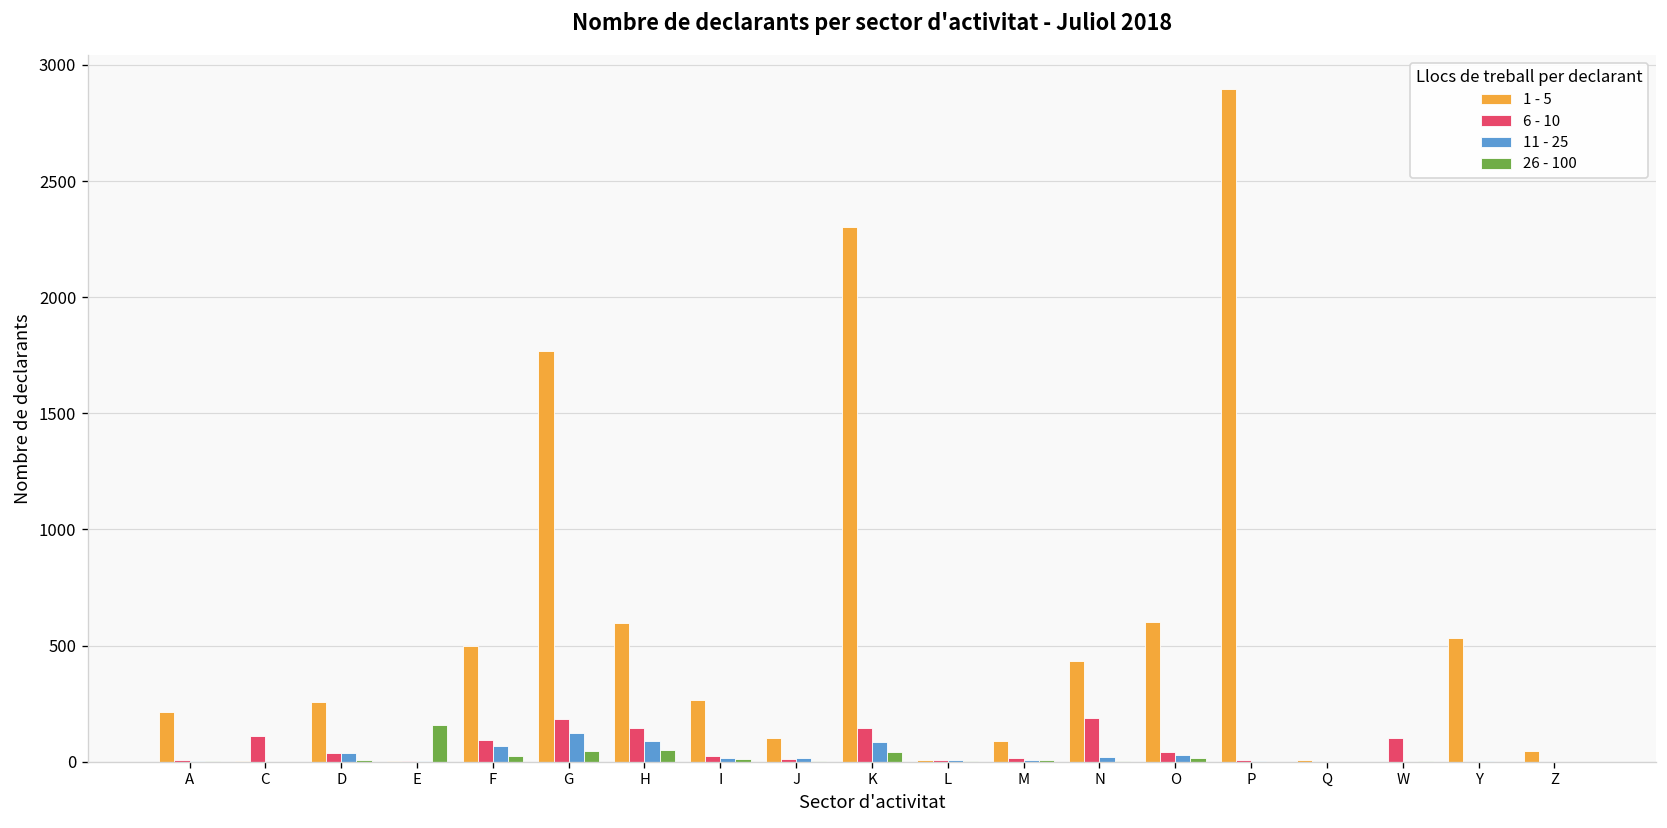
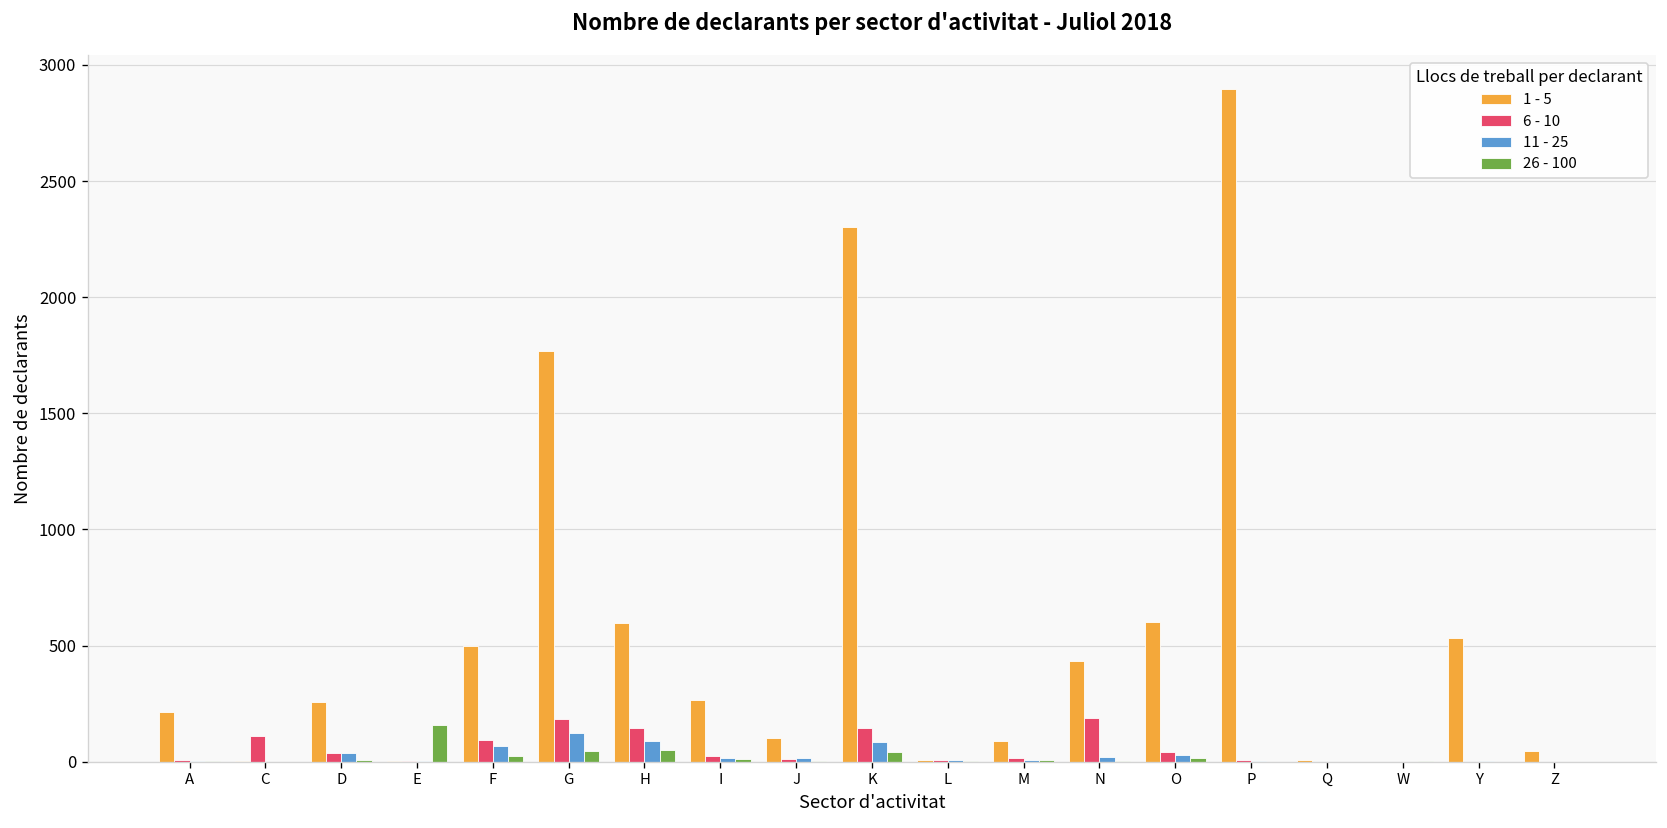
  {
    "1 - 5": {
      "A": 210,
      "D": 260,
      "F": 500,
      "G": 1770,
      "H": 600,
      "I": 270,
      "J": 100,
      "K": 2300,
      "M": 90,
      "N": 430,
      "O": 600,
      "P": 2900,
      "W": 0,
      "Y": 530,
      "Z": 40
    },
    "6 - 10": {
      "C": 110,
      "D": 40,
      "F": 90,
      "G": 180,
      "H": 150,
      "I": 20,
      "K": 140,
      "M": 20,
      "N": 190,
      "O": 40,
      "Q": 0,
-     "W": 100,
+     "W": 0,
      "Y": 0,
      "Z": 0
    },
    "11 - 25": {
      "C": 0,
      "D": 40,
      "F": 70,
      "G": 120,
      "H": 90,
      "I": 20,
      "J": 20,
      "K": 80,
      "N": 20,
      "O": 30,
      "Q": 0,
      "W": 0,
      "Z": 0
    },
    "26 - 100": {
      "C": 0,
      "E": 160,
      "F": 30,
      "G": 40,
      "H": 50,
      "K": 40,
      "O": 20,
      "P": 0,
      "Q": 0,
      "Y": 0,
      "Z": 0
    }
  }
